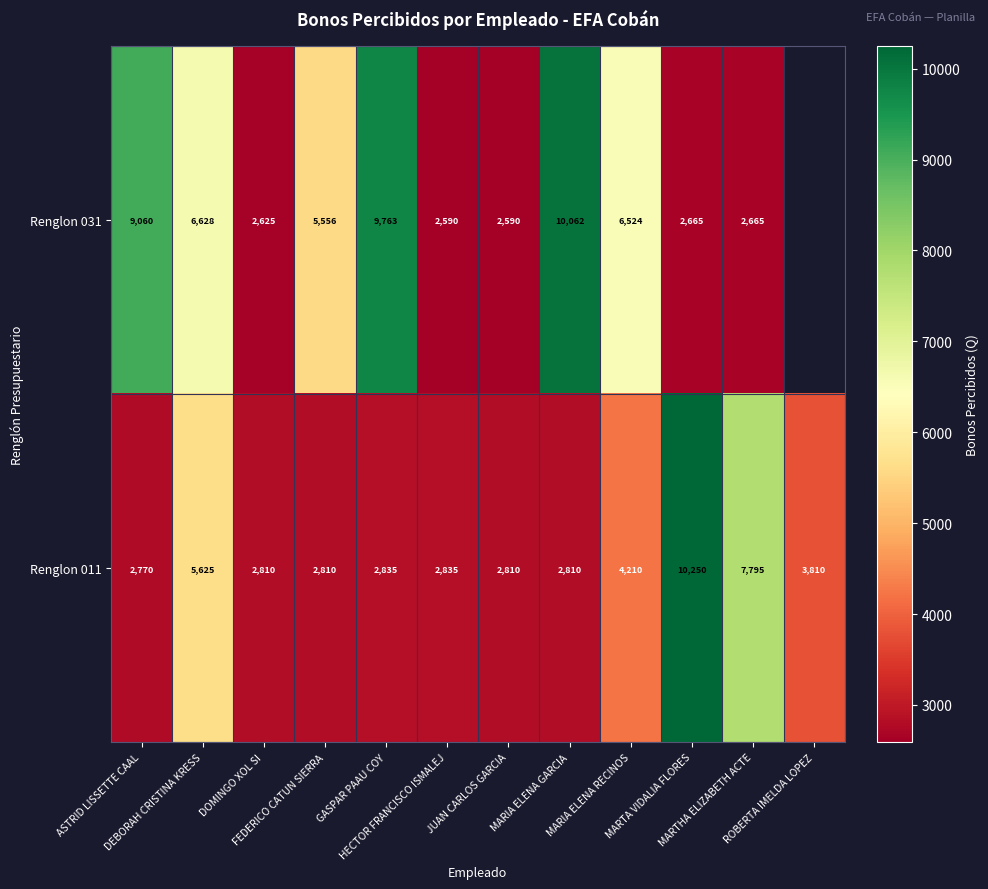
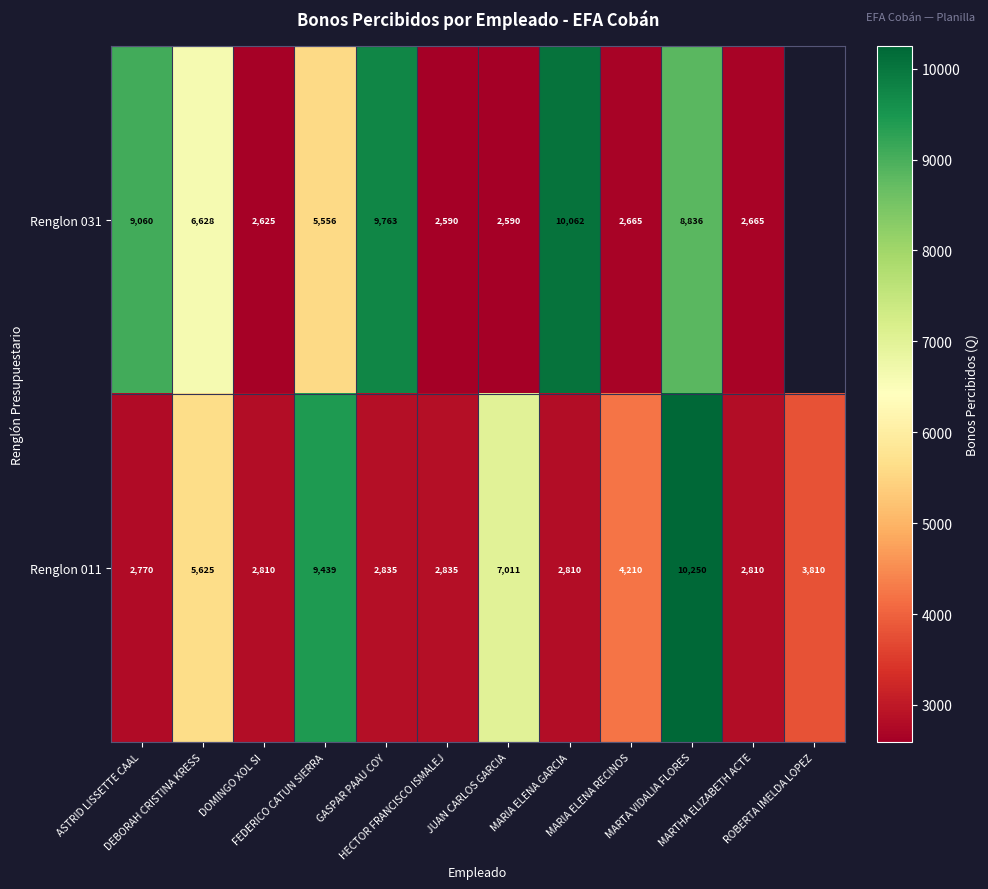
  {
    "Renglon 031": {
      "ASTRID LISSETTE CAAL": "9,060",
      "DEBORAH CRISTINA KRESS": "6,628",
      "DOMINGO XOL SI": "2,625",
      "FEDERICO CATUN SIERRA": "5,556",
      "GASPAR PAAU COY": "9,763",
      "HECTOR FRANCISCO ISMALEJ": "2,590",
      "JUAN CARLOS GARCIA": "2,590",
      "MARIA ELENA GARCIA": "10,062",
-     "MARIA ELENA RECINOS": "6,524",
-     "MARTA VIDALIA FLORES": "2,665",
+     "MARIA ELENA RECINOS": "2,665",
+     "MARTA VIDALIA FLORES": "8,836",
      "MARTHA ELIZABETH ACTE": "2,665"
    },
    "Renglon 011": {
      "ASTRID LISSETTE CAAL": "2,770",
      "DEBORAH CRISTINA KRESS": "5,625",
      "DOMINGO XOL SI": "2,810",
-     "FEDERICO CATUN SIERRA": "2,810",
+     "FEDERICO CATUN SIERRA": "9,439",
      "GASPAR PAAU COY": "2,835",
      "HECTOR FRANCISCO ISMALEJ": "2,835",
-     "JUAN CARLOS GARCIA": "2,810",
+     "JUAN CARLOS GARCIA": "7,011",
      "MARIA ELENA GARCIA": "2,810",
      "MARIA ELENA RECINOS": "4,210",
      "MARTA VIDALIA FLORES": "10,250",
-     "MARTHA ELIZABETH ACTE": "7,795",
+     "MARTHA ELIZABETH ACTE": "2,810",
      "ROBERTA IMELDA LOPEZ": "3,810"
    }
  }
